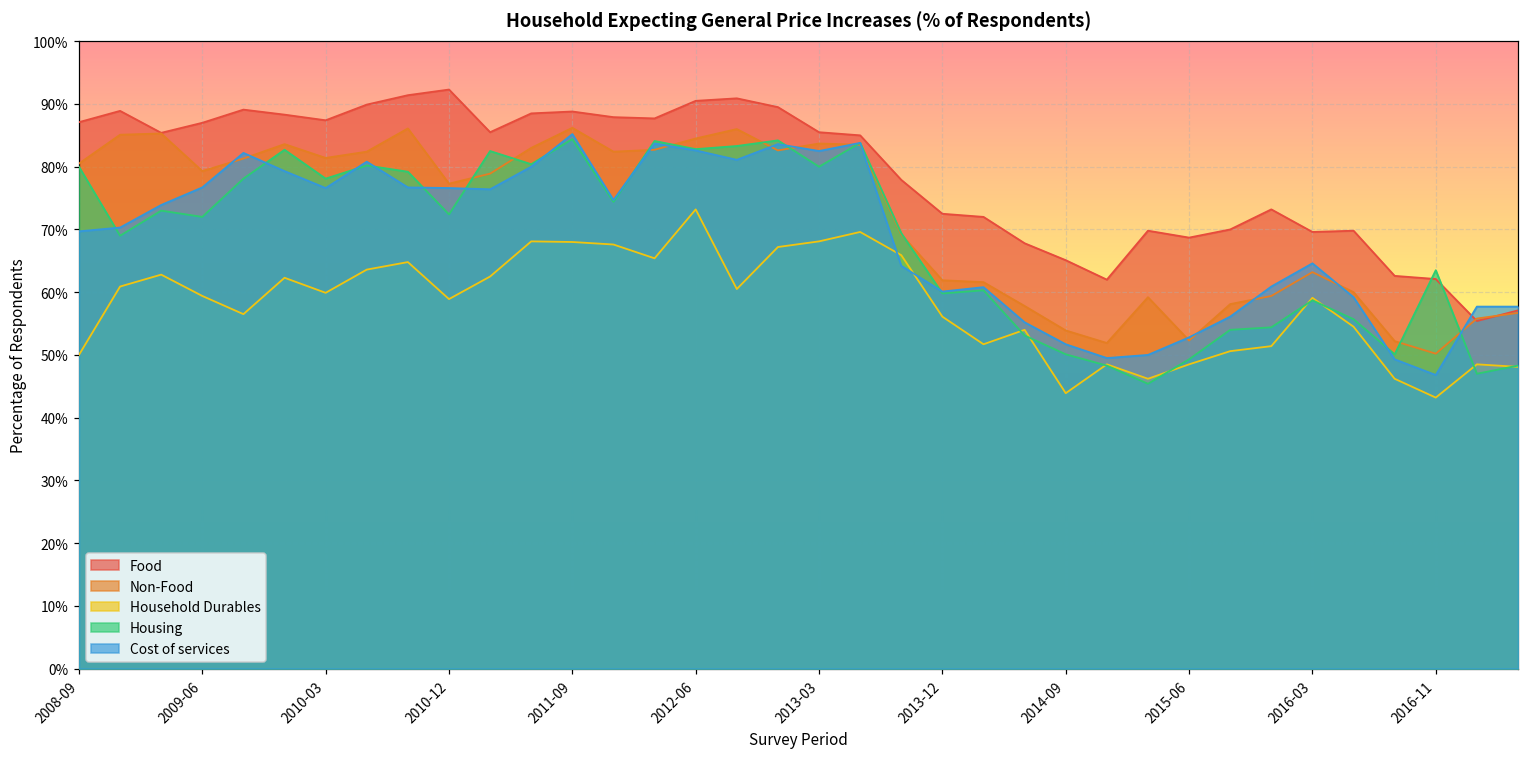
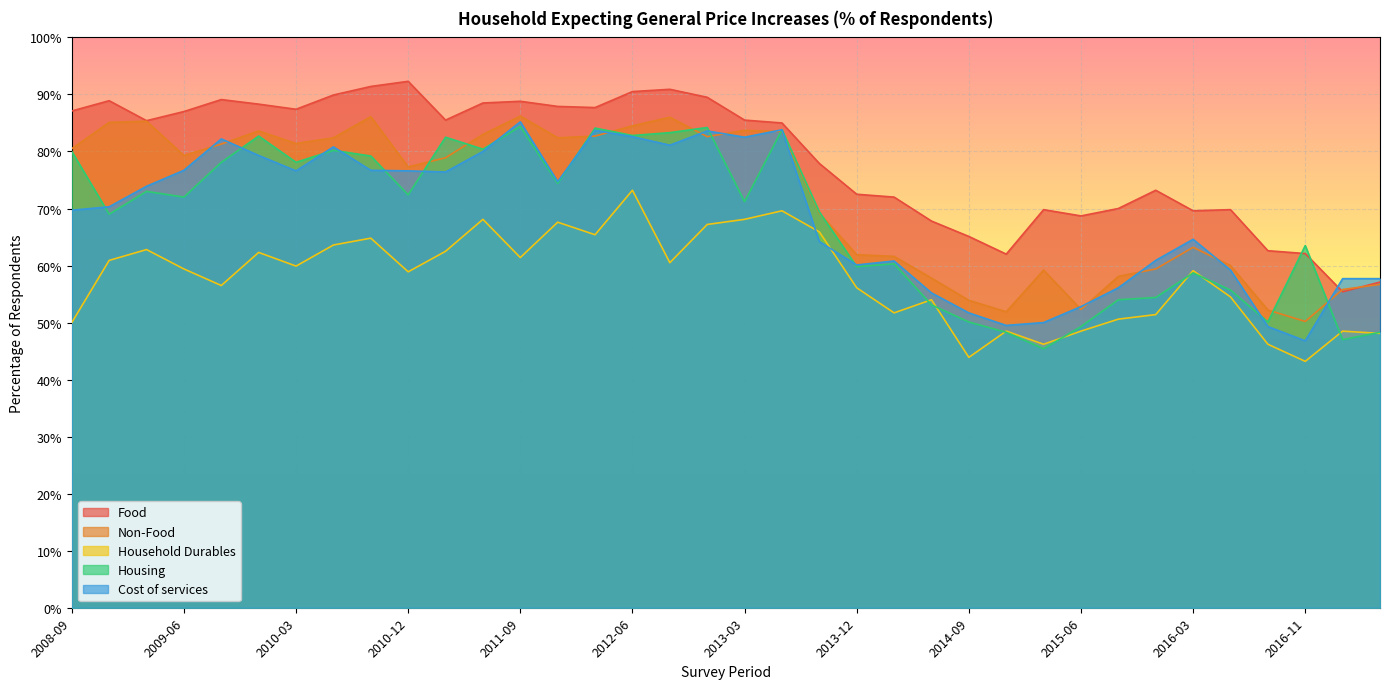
  {
    "Household Durables": {
      "2008-09": "50%",
      "2009-06": "59%",
      "2010-03": "60%",
      "2010-12": "59%",
-     "2011-09": "68%",
+     "2011-09": "61%",
      "2012-06": "73%",
      "2013-03": "68%",
      "2013-12": "56%",
      "2014-09": "44%",
      "2015-06": "49%",
      "2016-11": "43%"
    },
    "Housing": {
      "2008-09": "80%",
      "2009-06": "72%",
      "2010-03": "78%",
      "2010-12": "72%",
      "2011-09": "84%",
-     "2013-03": "80%",
+     "2013-03": "71%",
      "2014-09": "50%",
      "2015-06": "49%",
      "2016-11": "64%"
    },
    "Cost of services": {
      "2008-09": "70%",
      "2009-06": "77%",
      "2010-03": "77%",
      "2010-12": "77%",
      "2011-09": "85%",
      "2013-03": "83%",
      "2014-09": "52%",
      "2015-06": "53%",
      "2016-03": "65%",
      "2016-11": "47%"
    }
  }
